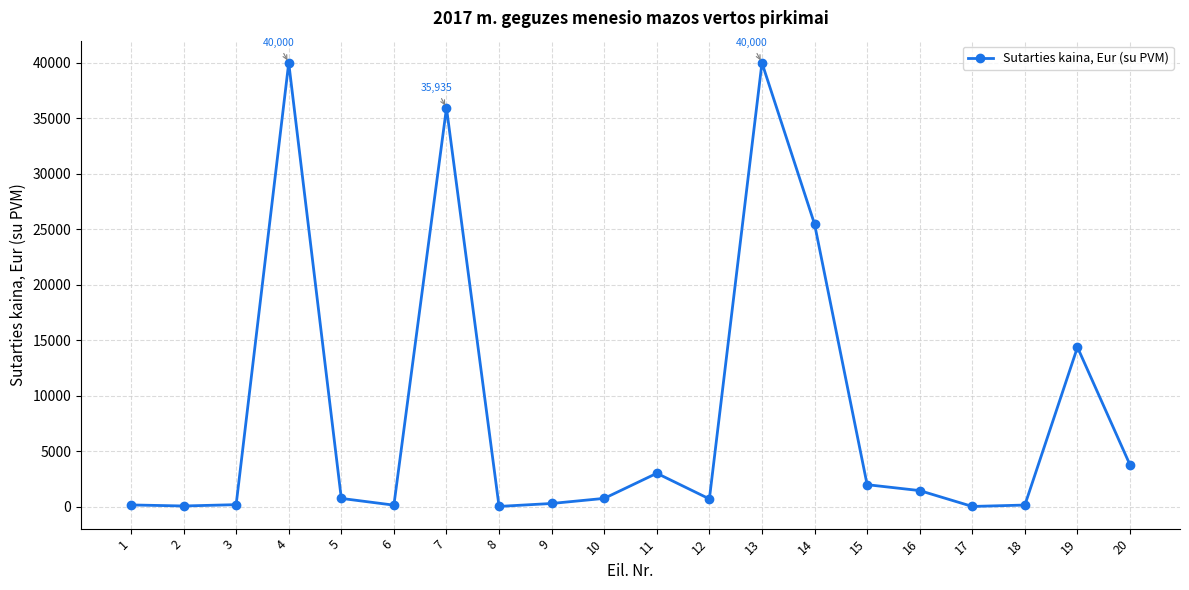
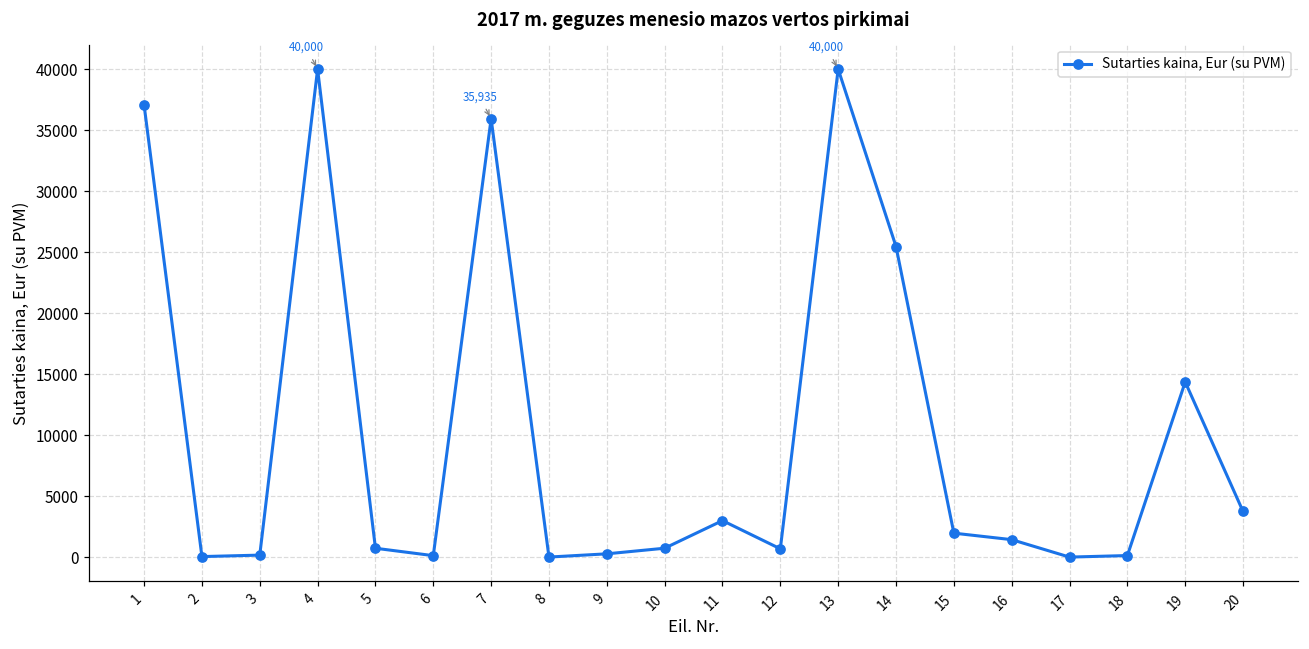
  {
-   "1": 200,
+   "1": 37100,
    "2": 100,
    "3": 200,
    "5": 700,
    "6": 100,
    "8": 0,
    "9": 300,
    "10": 800,
    "11": 3000,
    "12": 700,
    "14": 25500,
    "15": 2000,
    "16": 1500,
    "17": 0,
    "18": 100,
    "19": 14400,
    "20": 3800
  }
